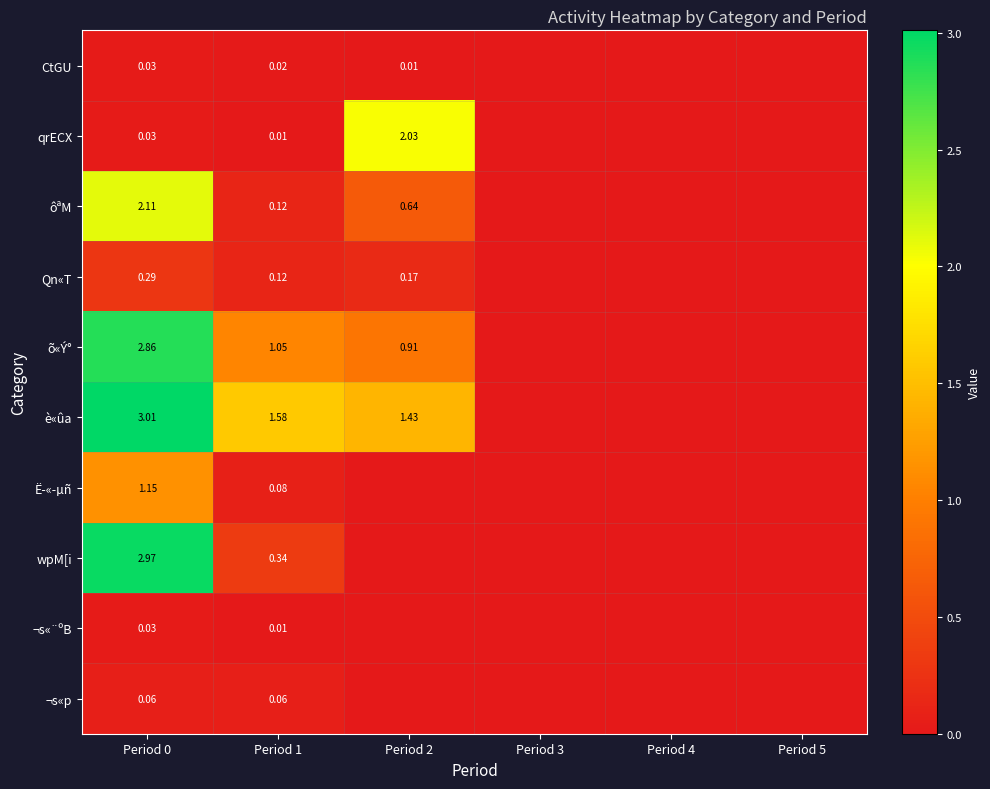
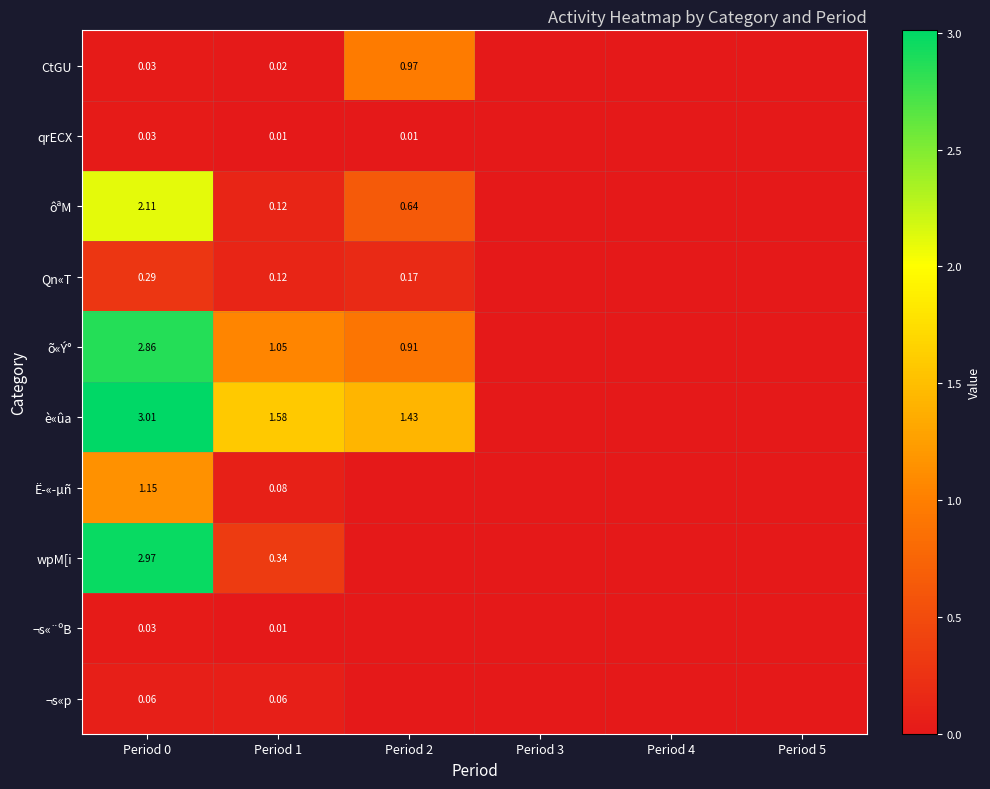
  {
    "CtGU": {
      "Period 0": 0.03,
      "Period 1": 0.02,
-     "Period 2": 0.01
+     "Period 2": 0.97
    },
    "qrECX": {
      "Period 0": 0.03,
      "Period 1": 0.01,
-     "Period 2": 2.03
+     "Period 2": 0.01
    },
    "ôªM": {
      "Period 0": 2.11,
      "Period 1": 0.12,
      "Period 2": 0.64
    },
    "Qn«T": {
      "Period 0": 0.29,
      "Period 1": 0.12,
      "Period 2": 0.17
    },
    "õ«Ý°": {
      "Period 0": 2.86,
      "Period 1": 1.05,
      "Period 2": 0.91
    },
    "è«ûa": {
      "Period 0": 3.01,
      "Period 1": 1.58,
      "Period 2": 1.43
    },
    "Ë­«­µñ": {
      "Period 0": 1.15,
      "Period 1": 0.08
    },
    "wpM[i": {
      "Period 0": 2.97,
      "Period 1": 0.34
    },
    "¬s«¨ºB": {
      "Period 0": 0.03,
      "Period 1": 0.01
    },
    "¬s«p": {
      "Period 0": 0.06,
      "Period 1": 0.06
    }
  }
